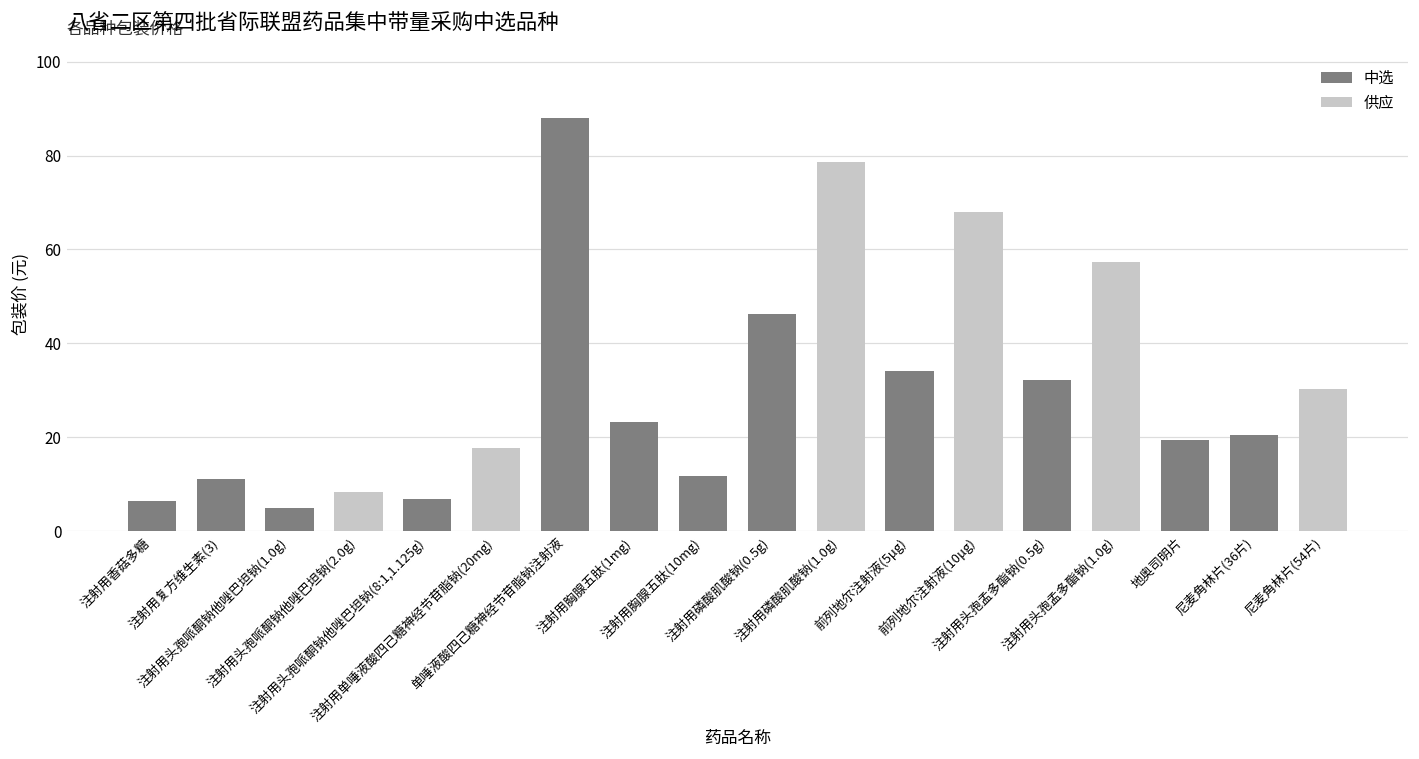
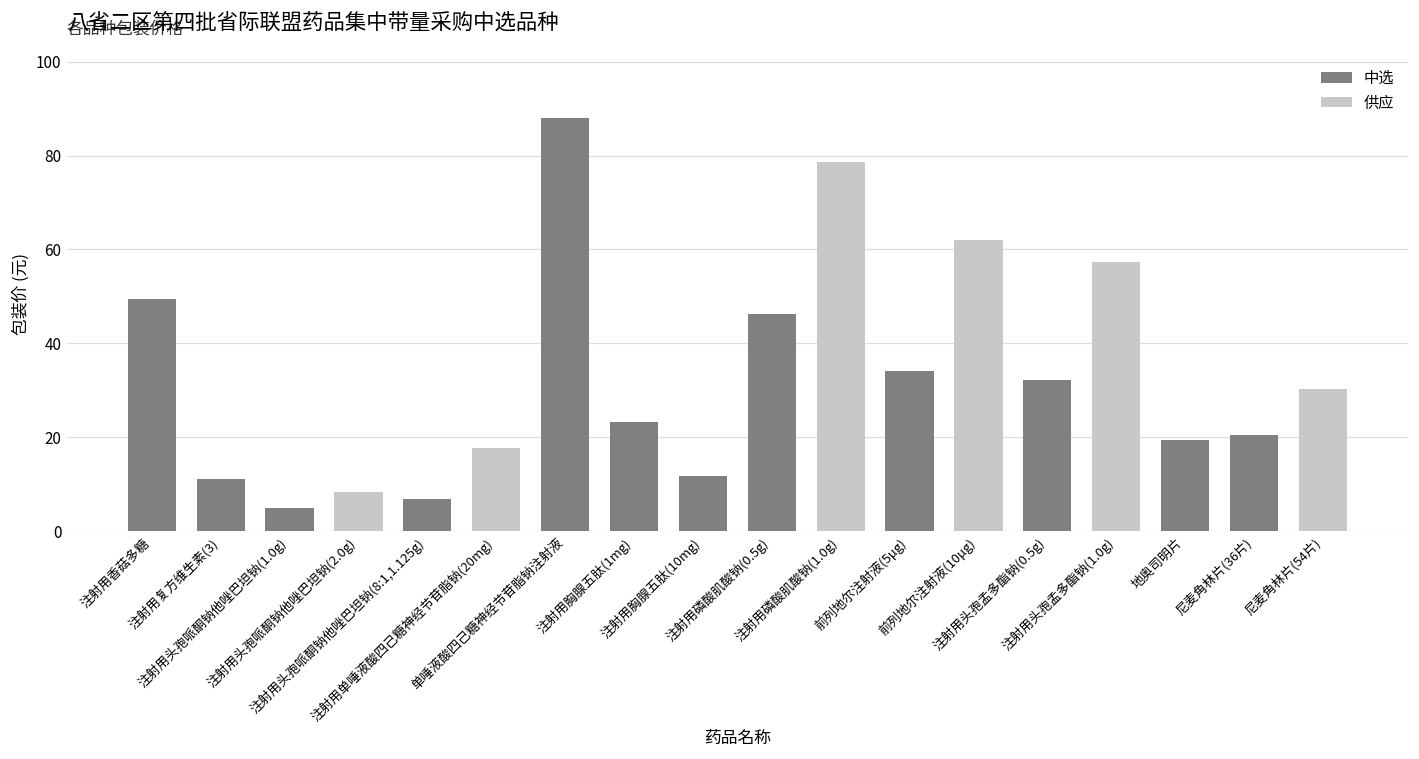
  {
-   "注射用香菇多糖": 6,
+   "注射用香菇多糖": 50,
    "注射用复方维生素(3)": 11,
    "注射用头孢哌酮钠他唑巴坦钠(1.0g)": 5,
    "注射用头孢哌酮钠他唑巴坦钠(2.0g)": 8,
    "注射用头孢哌酮钠他唑巴坦钠(8:1,1.125g)": 7,
    "注射用单唾液酸四己糖神经节苷脂钠(20mg)": 18,
    "单唾液酸四己糖神经节苷脂钠注射液": 88,
    "注射用胸腺五肽(1mg)": 23,
    "注射用胸腺五肽(10mg)": 12,
    "注射用磷酸肌酸钠(0.5g)": 46,
    "注射用磷酸肌酸钠(1.0g)": 79,
    "前列地尔注射液(5μg)": 34,
-   "前列地尔注射液(10μg)": 68,
+   "前列地尔注射液(10μg)": 62,
    "注射用头孢孟多酯钠(0.5g)": 32,
    "注射用头孢孟多酯钠(1.0g)": 57,
    "地奥司明片": 19,
    "尼麦角林片(36片)": 21,
    "尼麦角林片(54片)": 30
  }
